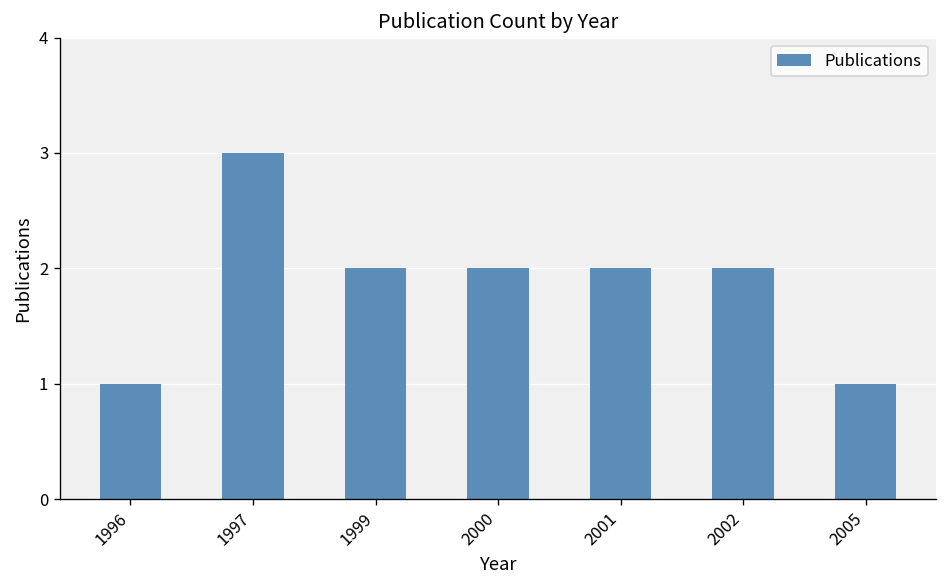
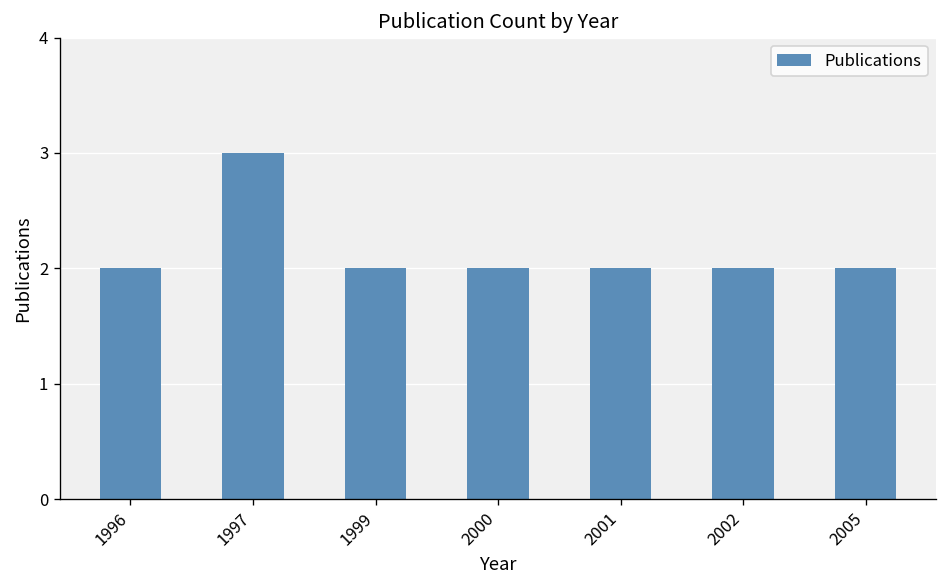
  {
-   "1996": 1,
+   "1996": 2,
    "1997": 3,
    "1999": 2,
    "2000": 2,
    "2001": 2,
    "2002": 2,
-   "2005": 1
+   "2005": 2
  }
